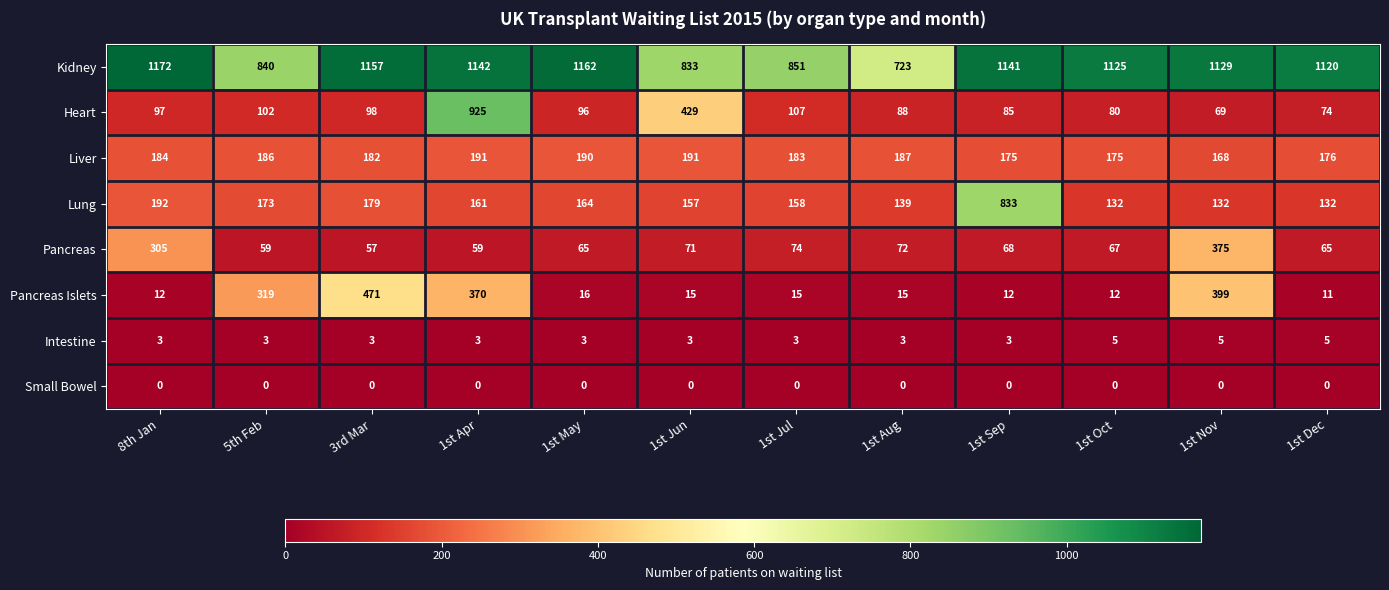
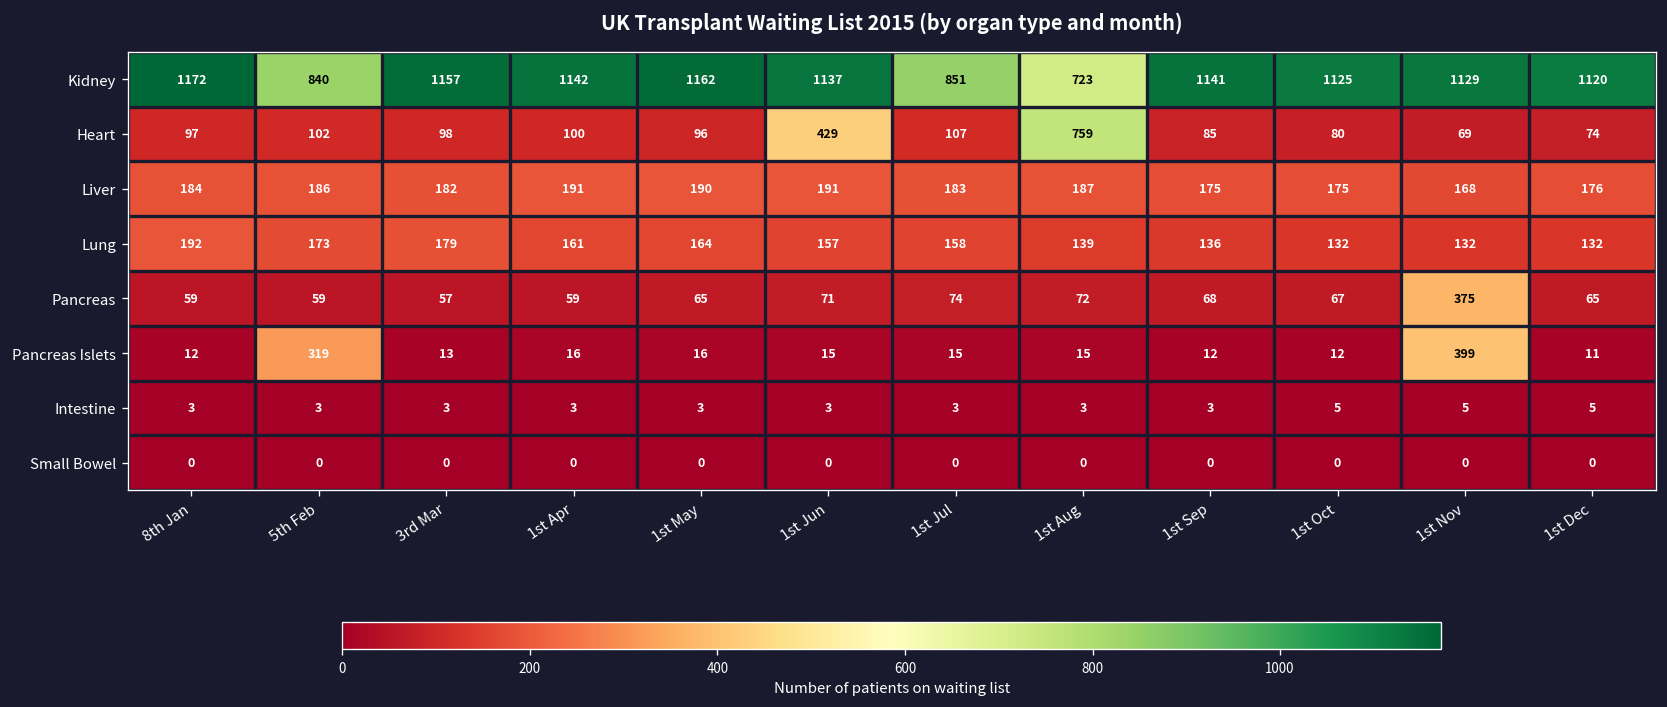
  {
    "Kidney": {
      "8th Jan": 1172,
      "5th Feb": 840,
      "3rd Mar": 1157,
      "1st Apr": 1142,
      "1st May": 1162,
-     "1st Jun": 833,
+     "1st Jun": 1137,
      "1st Jul": 851,
      "1st Aug": 723,
      "1st Sep": 1141,
      "1st Oct": 1125,
      "1st Nov": 1129,
      "1st Dec": 1120
    },
    "Heart": {
      "8th Jan": 97,
      "5th Feb": 102,
      "3rd Mar": 98,
-     "1st Apr": 925,
+     "1st Apr": 100,
      "1st May": 96,
      "1st Jun": 429,
      "1st Jul": 107,
-     "1st Aug": 88,
+     "1st Aug": 759,
      "1st Sep": 85,
      "1st Oct": 80,
      "1st Nov": 69,
      "1st Dec": 74
    },
    "Liver": {
      "8th Jan": 184,
      "5th Feb": 186,
      "3rd Mar": 182,
      "1st Apr": 191,
      "1st May": 190,
      "1st Jun": 191,
      "1st Jul": 183,
      "1st Aug": 187,
      "1st Sep": 175,
      "1st Oct": 175,
      "1st Nov": 168,
      "1st Dec": 176
    },
    "Lung": {
      "8th Jan": 192,
      "5th Feb": 173,
      "3rd Mar": 179,
      "1st Apr": 161,
      "1st May": 164,
      "1st Jun": 157,
      "1st Jul": 158,
      "1st Aug": 139,
-     "1st Sep": 833,
+     "1st Sep": 136,
      "1st Oct": 132,
      "1st Nov": 132,
      "1st Dec": 132
    },
    "Pancreas": {
-     "8th Jan": 305,
+     "8th Jan": 59,
      "5th Feb": 59,
      "3rd Mar": 57,
      "1st Apr": 59,
      "1st May": 65,
      "1st Jun": 71,
      "1st Jul": 74,
      "1st Aug": 72,
      "1st Sep": 68,
      "1st Oct": 67,
      "1st Nov": 375,
      "1st Dec": 65
    },
    "Pancreas Islets": {
      "8th Jan": 12,
      "5th Feb": 319,
-     "3rd Mar": 471,
-     "1st Apr": 370,
+     "3rd Mar": 13,
+     "1st Apr": 16,
      "1st May": 16,
      "1st Jun": 15,
      "1st Jul": 15,
      "1st Aug": 15,
      "1st Sep": 12,
      "1st Oct": 12,
      "1st Nov": 399,
      "1st Dec": 11
    },
    "Intestine": {
      "8th Jan": 3,
      "5th Feb": 3,
      "3rd Mar": 3,
      "1st Apr": 3,
      "1st May": 3,
      "1st Jun": 3,
      "1st Jul": 3,
      "1st Aug": 3,
      "1st Sep": 3,
      "1st Oct": 5,
      "1st Nov": 5,
      "1st Dec": 5
    },
    "Small Bowel": {
      "8th Jan": 0,
      "5th Feb": 0,
      "3rd Mar": 0,
      "1st Apr": 0,
      "1st May": 0,
      "1st Jun": 0,
      "1st Jul": 0,
      "1st Aug": 0,
      "1st Sep": 0,
      "1st Oct": 0,
      "1st Nov": 0,
      "1st Dec": 0
    }
  }
